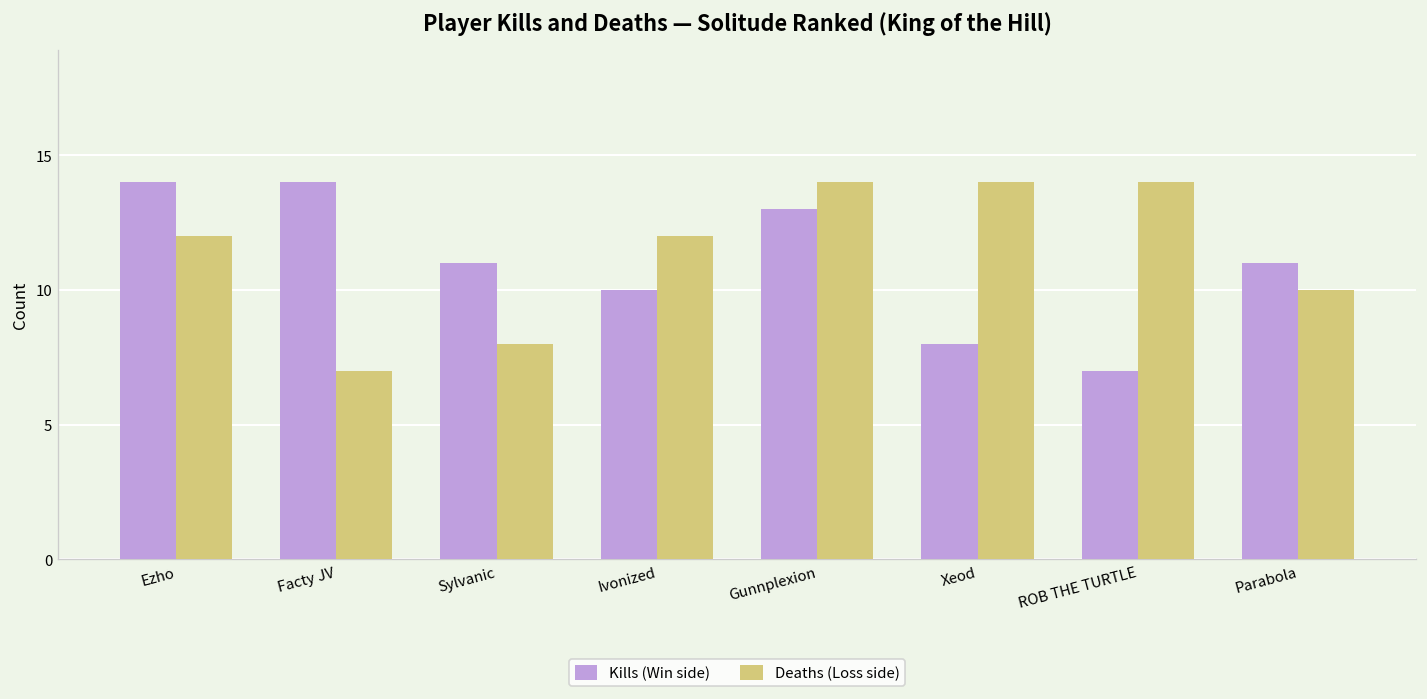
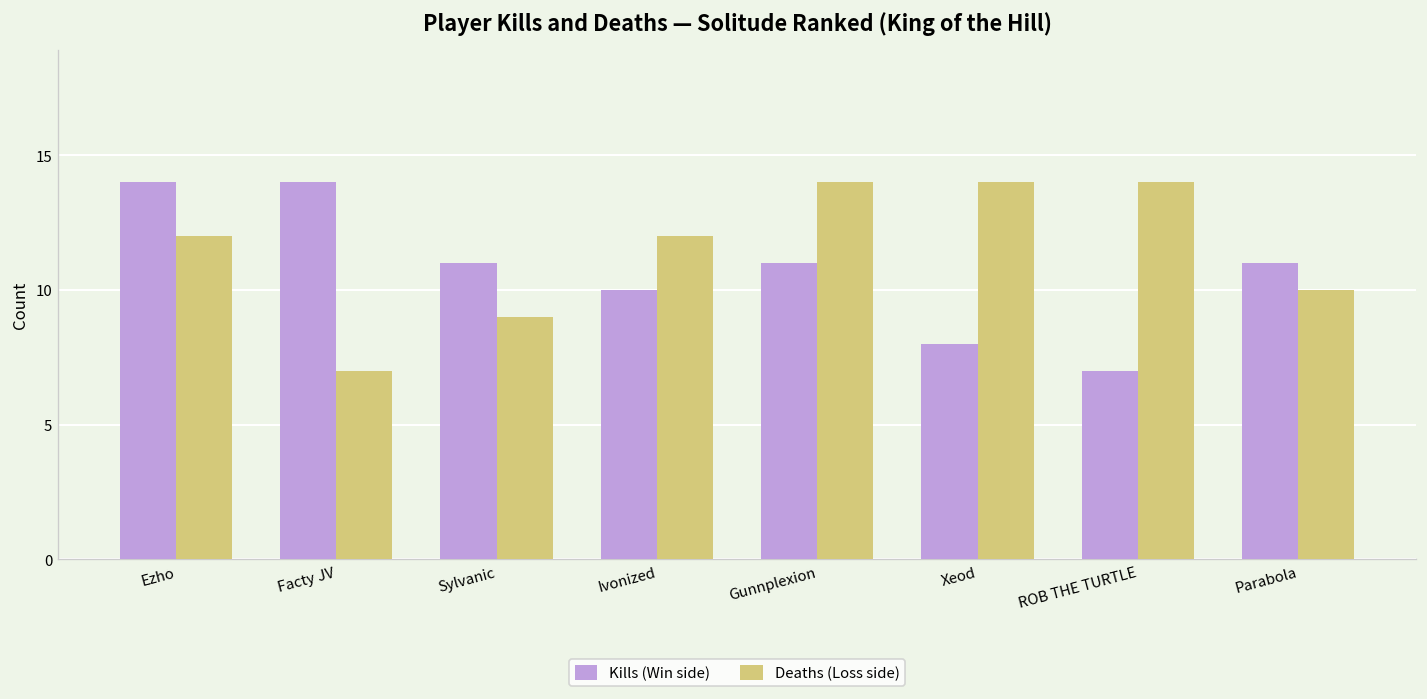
  {
    "Kills (Win side)": {
      "Ezho": 14,
      "Facty JV": 14,
      "Sylvanic": 11,
      "Ivonized": 10,
-     "Gunnplexion": 13,
+     "Gunnplexion": 11,
      "Xeod": 8,
      "ROB THE TURTLE": 7,
      "Parabola": 11
    },
    "Deaths (Loss side)": {
      "Ezho": 12,
      "Facty JV": 7,
-     "Sylvanic": 8,
+     "Sylvanic": 9,
      "Ivonized": 12,
      "Gunnplexion": 14,
      "Xeod": 14,
      "ROB THE TURTLE": 14,
      "Parabola": 10
    }
  }
